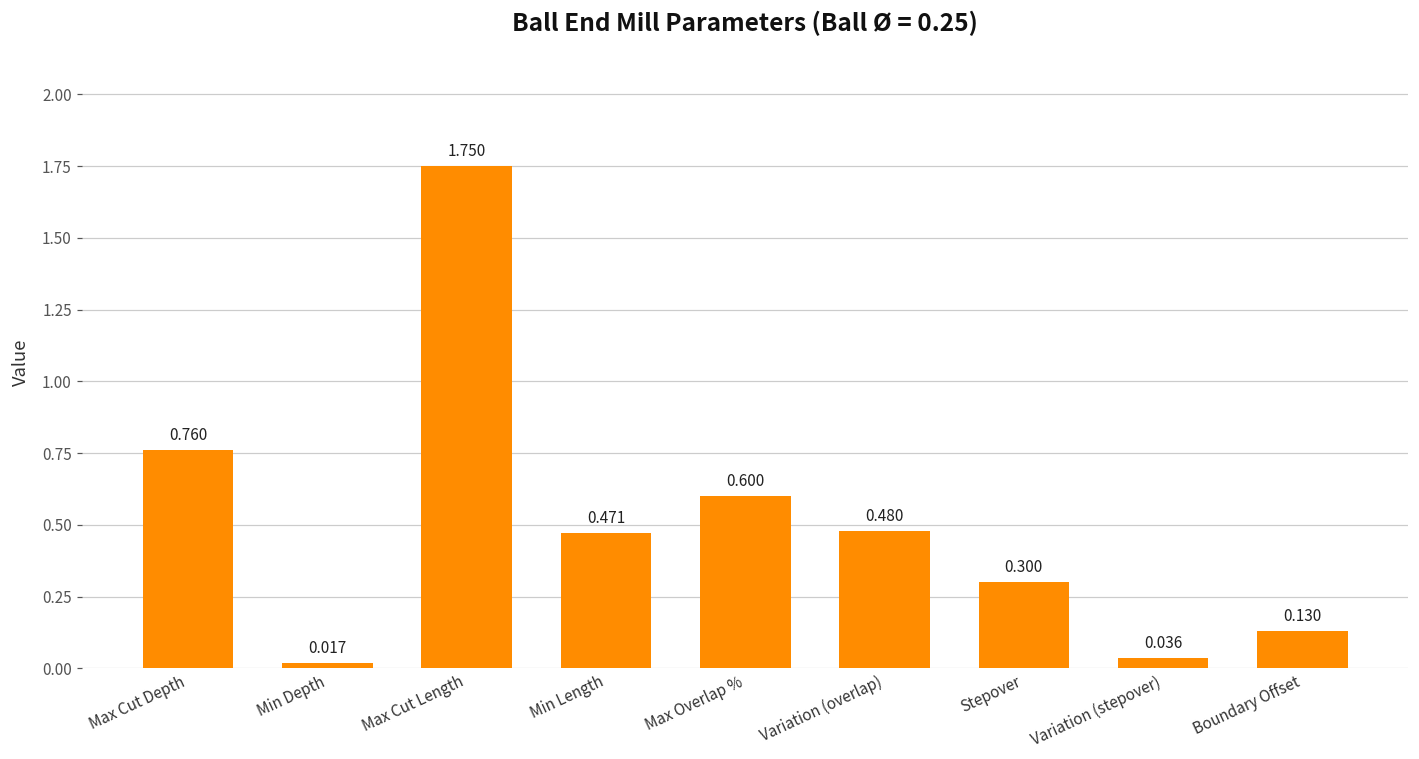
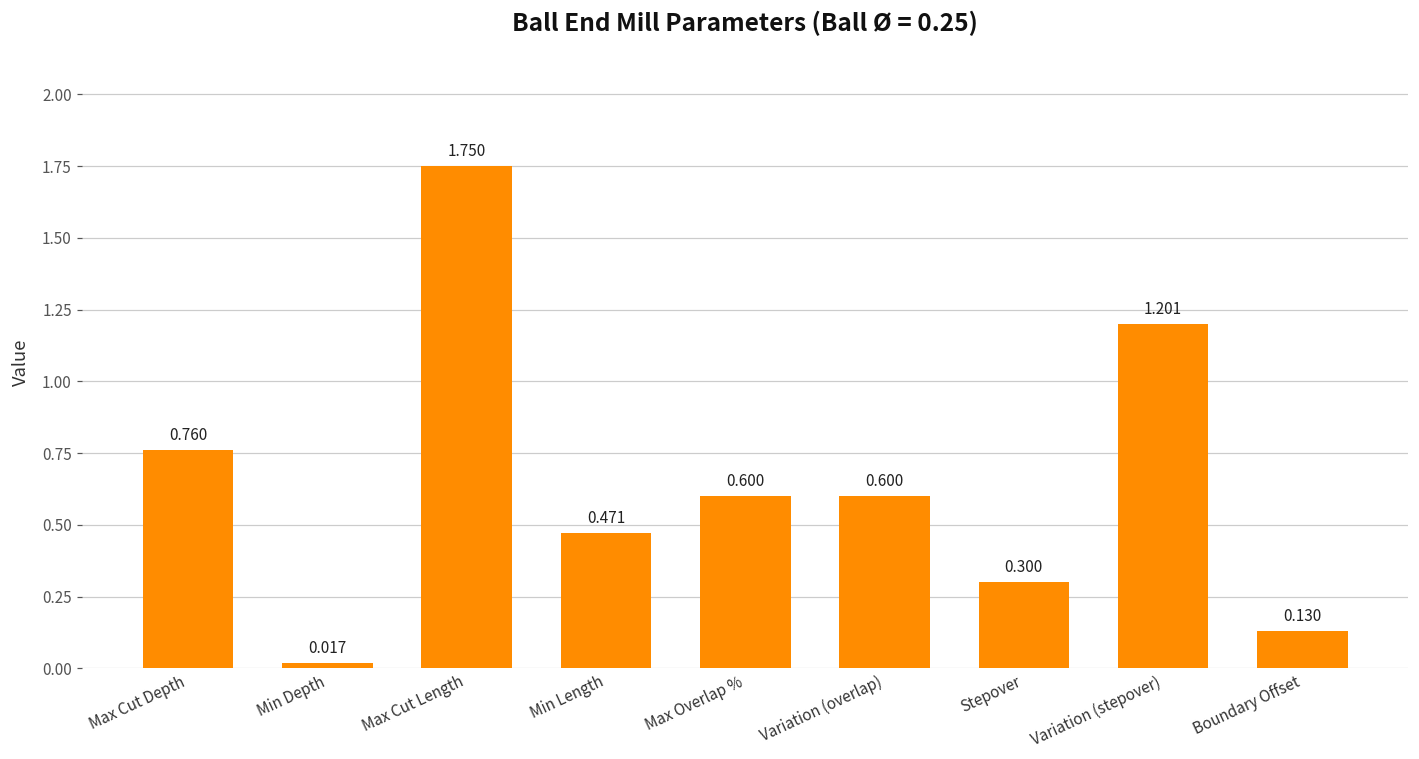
  {
    "Max Cut Depth": 0.760,
    "Min Depth": 0.017,
    "Max Cut Length": 1.750,
    "Min Length": 0.471,
    "Max Overlap %": 0.600,
-   "Variation (overlap)": 0.480,
+   "Variation (overlap)": 0.600,
    "Stepover": 0.300,
-   "Variation (stepover)": 0.036,
+   "Variation (stepover)": 1.201,
    "Boundary Offset": 0.130
  }
